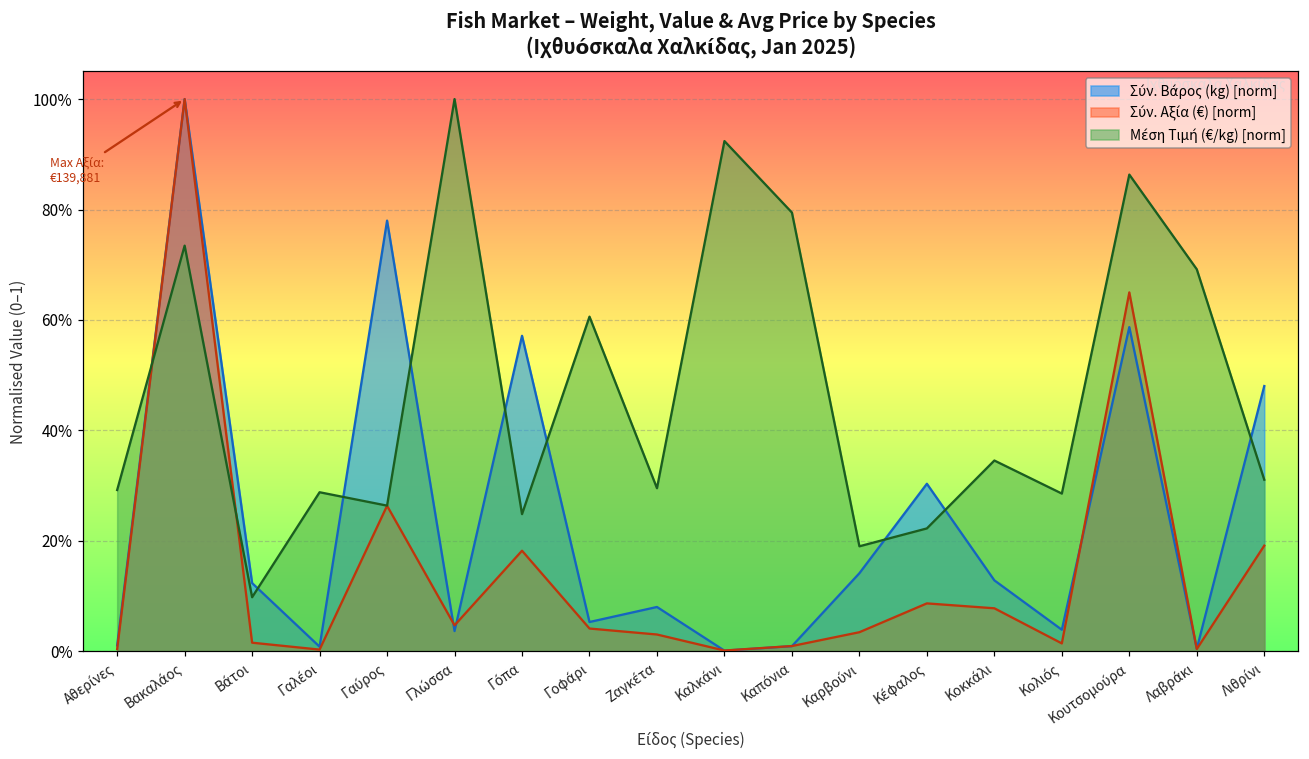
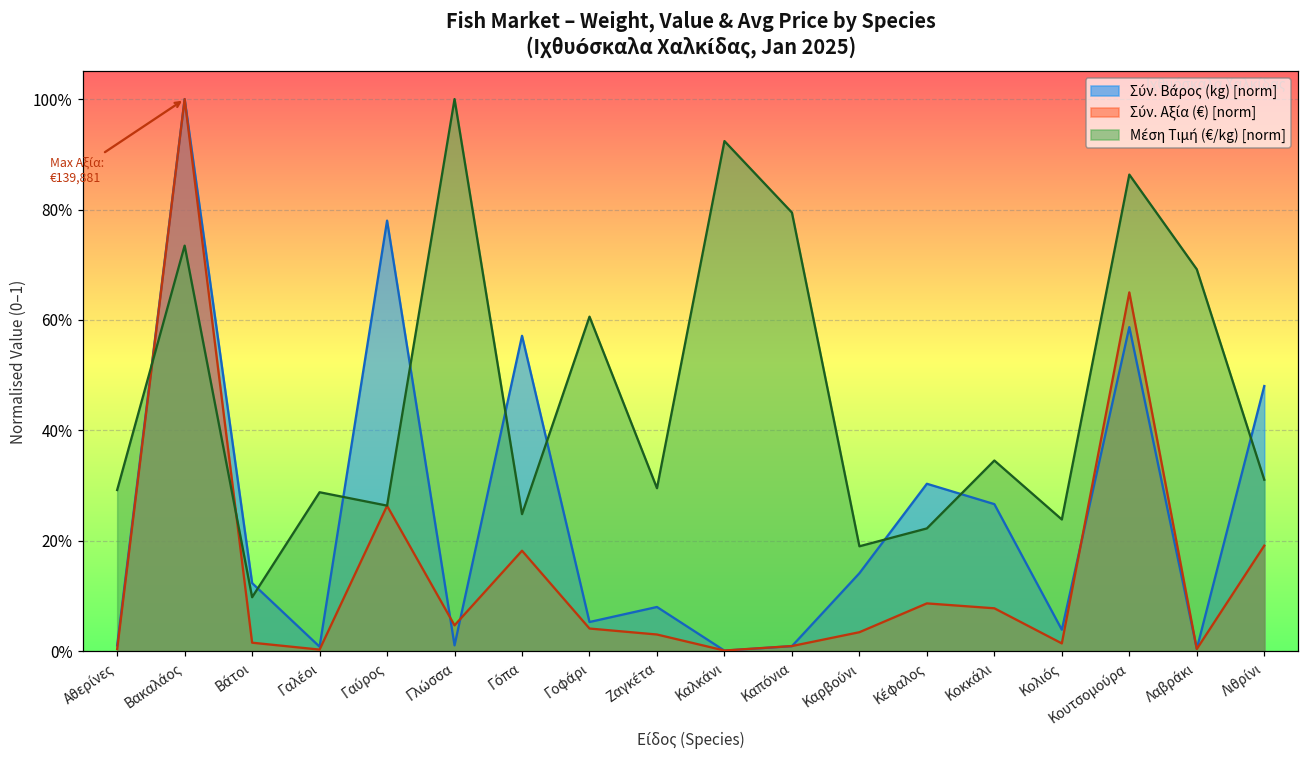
  {
    "Σύν. Βάρος (kg) [norm]": {
      "Αθερίνες": "1%",
      "Βάτοι": "12%",
      "Γαλέοι": "1%",
      "Γαύρος": "78%",
-     "Γλώσσα": "4%",
+     "Γλώσσα": "1%",
      "Γόπα": "57%",
      "Γοφάρι": "5%",
      "Ζαγκέτα": "8%",
      "Καρβούνι": "14%",
      "Κέφαλος": "30%",
-     "Κοκκάλι": "13%",
+     "Κοκκάλι": "27%",
      "Κολιός": "4%",
      "Κουτσομούρα": "59%",
      "Λιθρίνι": "48%"
    },
    "Σύν. Αξία (€) [norm]": {
      "Αθερίνες": "0%",
      "Βάτοι": "2%",
      "Γαλέοι": "0%",
      "Γλώσσα": "5%",
      "Γόπα": "18%",
      "Γοφάρι": "4%",
      "Ζαγκέτα": "3%",
      "Καρβούνι": "3%",
      "Κέφαλος": "9%",
      "Κοκκάλι": "8%",
      "Κολιός": "1%",
      "Κουτσομούρα": "65%",
      "Λιθρίνι": "19%"
    },
    "Μέση Τιμή (€/kg) [norm]": {
      "Αθερίνες": "29%",
      "Βακαλάος": "73%",
      "Βάτοι": "10%",
      "Γαλέοι": "29%",
      "Γλώσσα": "100%",
      "Γόπα": "25%",
      "Γοφάρι": "61%",
      "Ζαγκέτα": "30%",
      "Καλκάνι": "92%",
      "Καπόνια": "79%",
      "Καρβούνι": "19%",
      "Κέφαλος": "22%",
      "Κοκκάλι": "35%",
-     "Κολιός": "29%",
+     "Κολιός": "24%",
      "Κουτσομούρα": "86%",
      "Λαβράκι": "69%",
      "Λιθρίνι": "31%"
    }
  }
